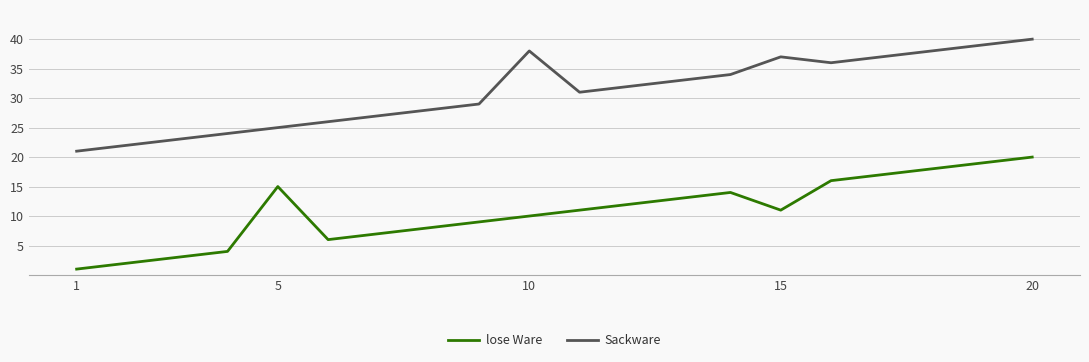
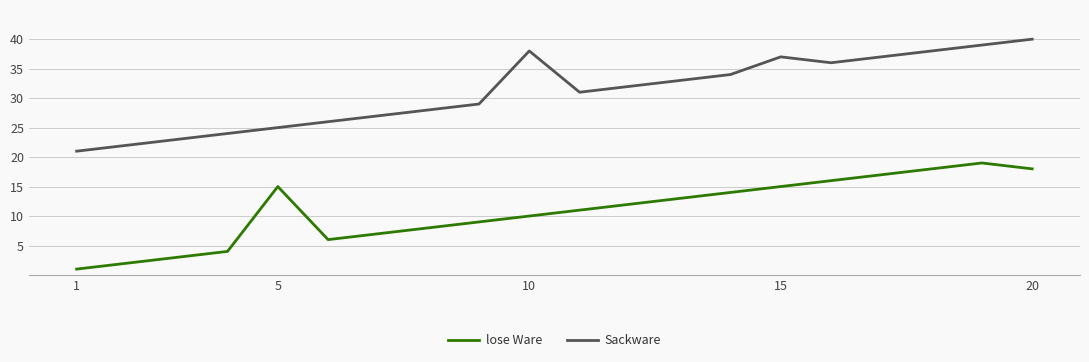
  {
    "lose Ware": {
      "1": 1,
      "5": 15,
      "10": 10,
-     "15": 11,
-     "20": 20
+     "15": 15,
+     "20": 18
    },
    "Sackware": {
      "1": 21,
      "5": 25,
      "10": 38,
      "15": 37,
      "20": 40
    }
  }
